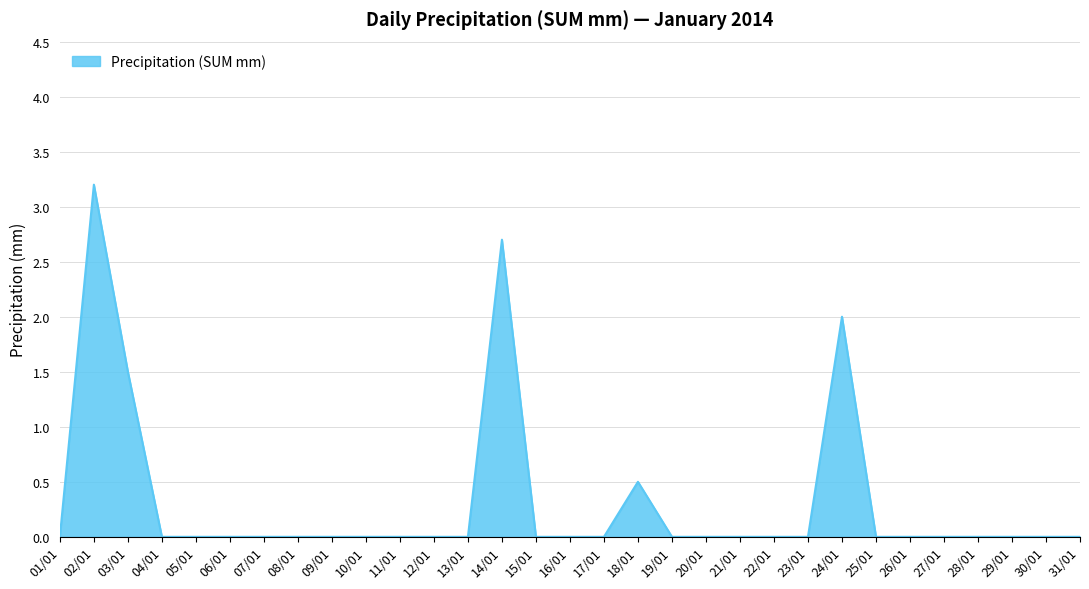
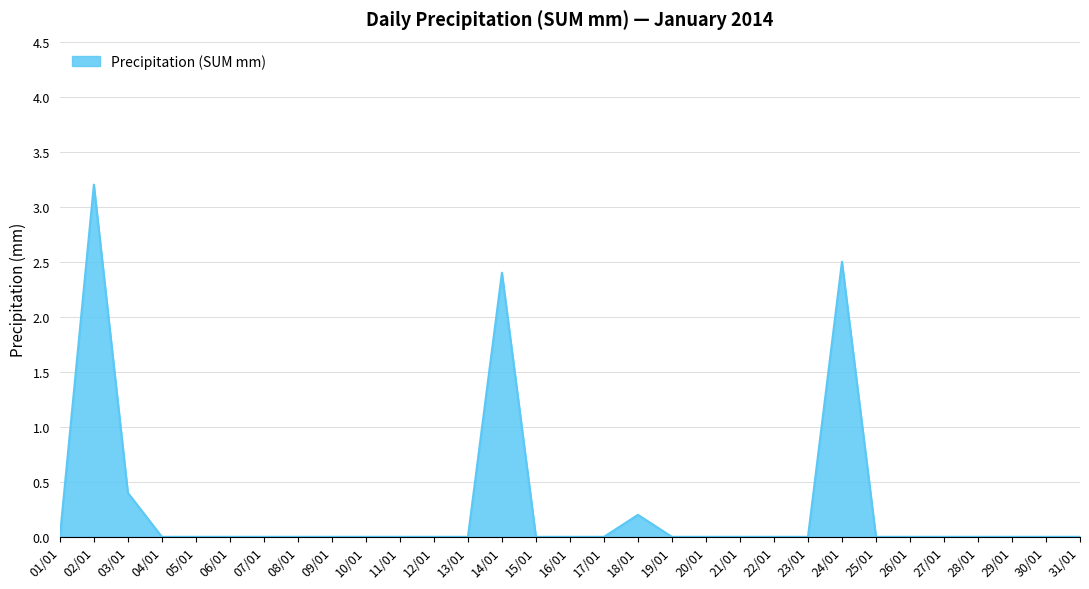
  {
    "01/01": 0.0,
    "02/01": 3.2,
-   "03/01": 1.5,
+   "03/01": 0.4,
    "04/01": 0.0,
    "05/01": 0.0,
    "06/01": 0.0,
    "07/01": 0.0,
    "08/01": 0.0,
    "09/01": 0.0,
    "10/01": 0.0,
    "11/01": 0.0,
    "12/01": 0.0,
    "13/01": 0.0,
-   "14/01": 2.7,
+   "14/01": 2.4,
    "15/01": 0.0,
    "16/01": 0.0,
    "17/01": 0.0,
-   "18/01": 0.5,
+   "18/01": 0.2,
    "19/01": 0.0,
    "20/01": 0.0,
    "21/01": 0.0,
    "22/01": 0.0,
    "23/01": 0.0,
-   "24/01": 2.0,
+   "24/01": 2.5,
    "25/01": 0.0,
    "26/01": 0.0,
    "27/01": 0.0,
    "28/01": 0.0,
    "29/01": 0.0,
    "30/01": 0.0,
    "31/01": 0.0
  }
